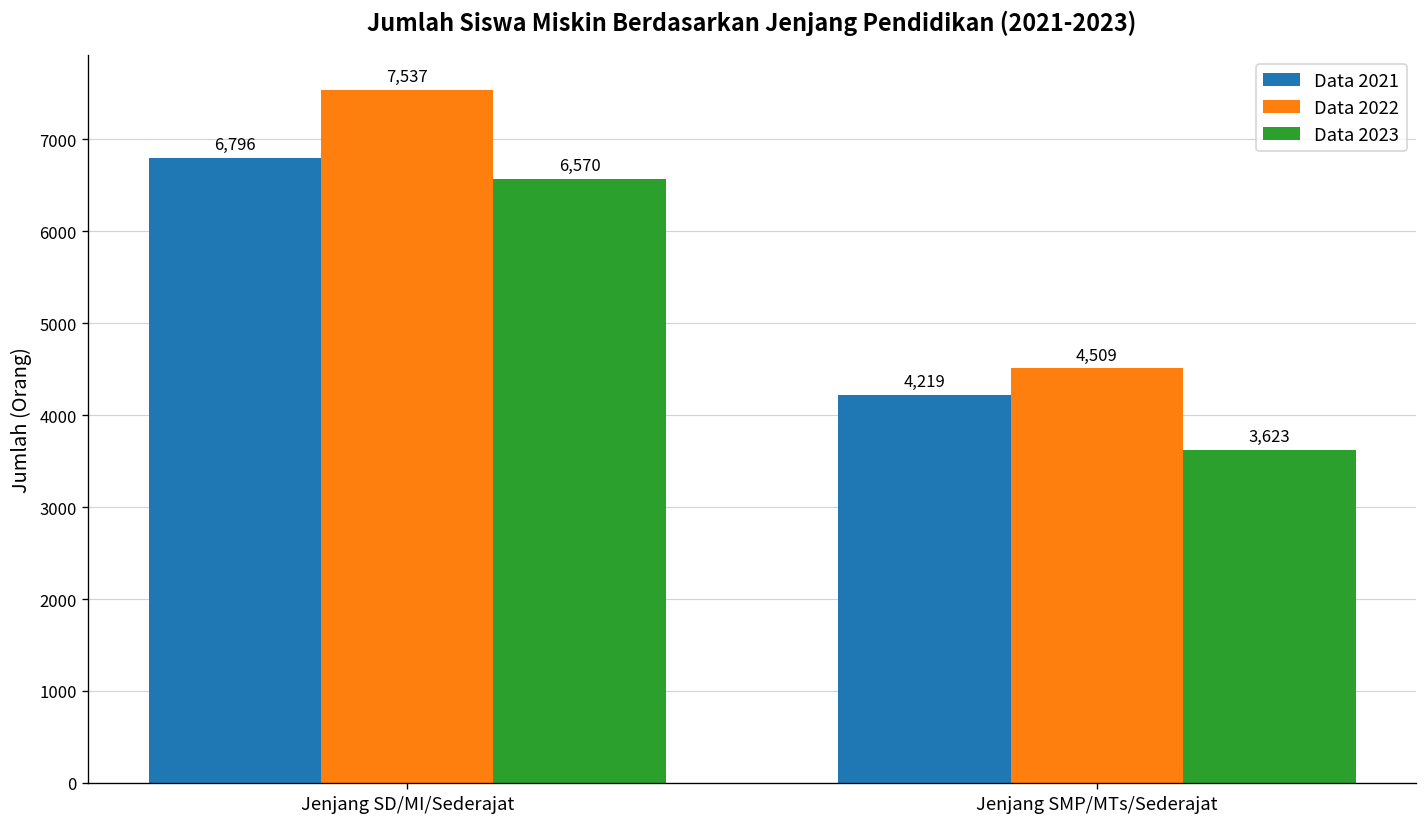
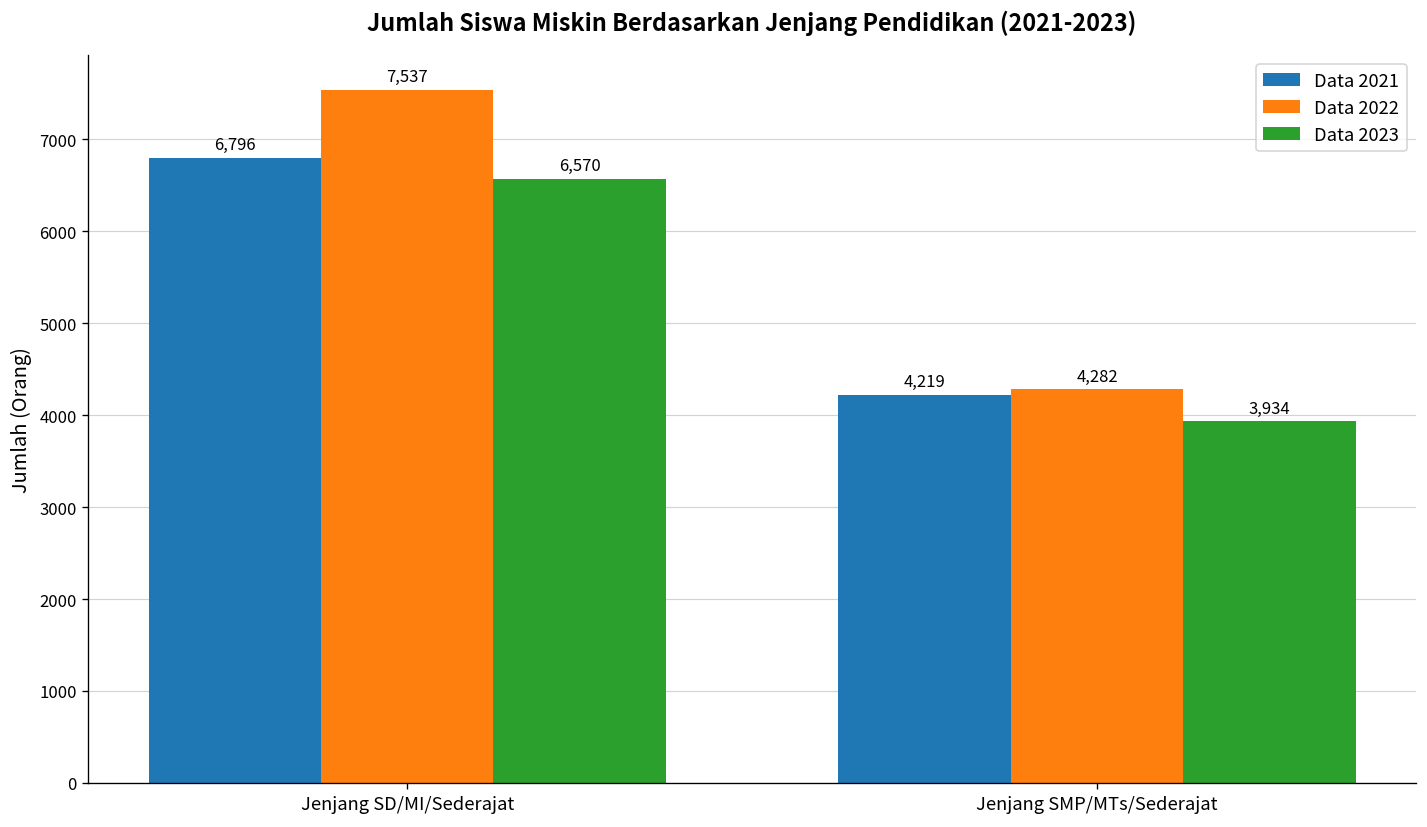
  {
    "Data 2021": {
      "Jenjang SD/MI/Sederajat": "6,796",
      "Jenjang SMP/MTs/Sederajat": "4,219"
    },
    "Data 2022": {
      "Jenjang SD/MI/Sederajat": "7,537",
-     "Jenjang SMP/MTs/Sederajat": "4,509"
+     "Jenjang SMP/MTs/Sederajat": "4,282"
    },
    "Data 2023": {
      "Jenjang SD/MI/Sederajat": "6,570",
-     "Jenjang SMP/MTs/Sederajat": "3,623"
+     "Jenjang SMP/MTs/Sederajat": "3,934"
    }
  }
